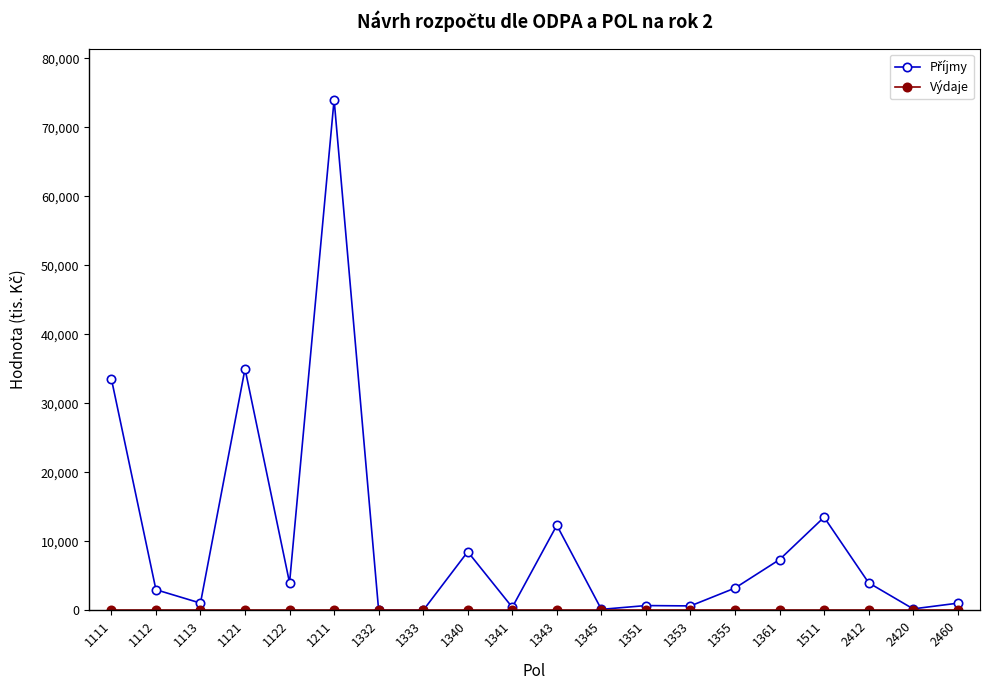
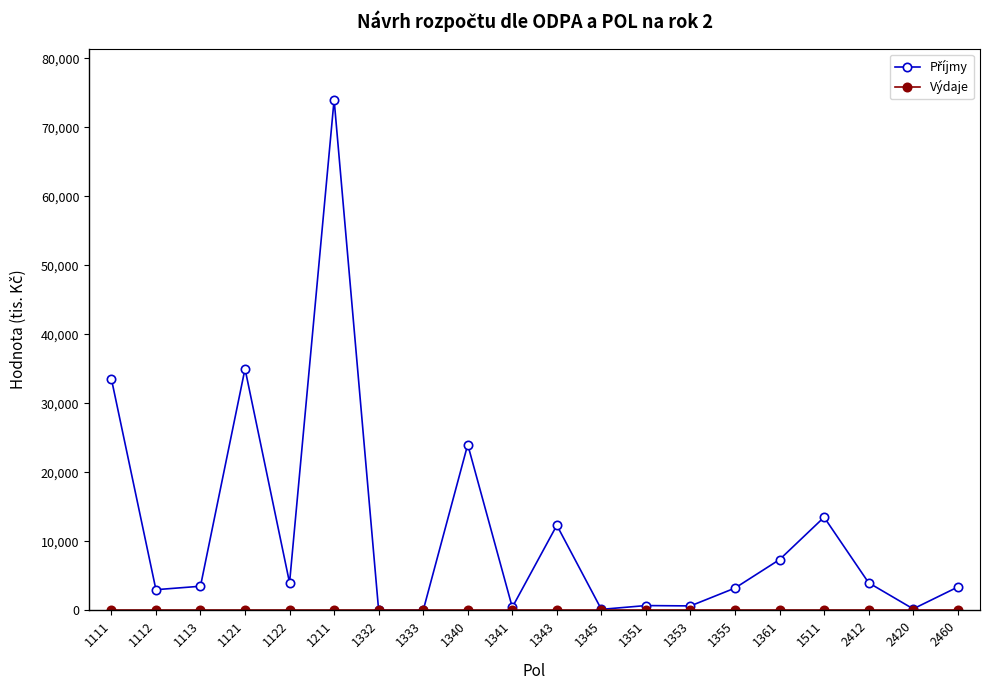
  {
    "Příjmy": {
      "1111": "34,000",
      "1112": "3,000",
-     "1113": "1,000",
+     "1113": "4,000",
      "1121": "35,000",
      "1122": "4,000",
      "1211": "74,000",
-     "1340": "9,000",
+     "1340": "24,000",
      "1341": "0",
      "1343": "12,000",
      "1351": "1,000",
      "1353": "1,000",
      "1355": "3,000",
      "1361": "7,000",
      "1511": "14,000",
      "2412": "4,000",
-     "2460": "1,000"
+     "2460": "3,000"
    },
    "Výdaje": {
      "1111": "0",
      "1112": "0",
      "1113": "0",
      "1121": "0",
      "1122": "0",
      "1211": "0",
      "1340": "0",
      "1341": "0",
      "1343": "0",
      "1351": "0",
      "1353": "0",
      "1355": "0",
      "1361": "0",
      "1511": "0",
      "2412": "0",
      "2460": "0"
    }
  }
